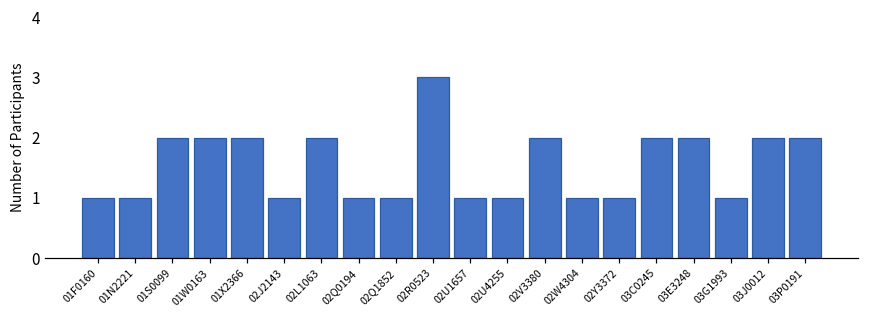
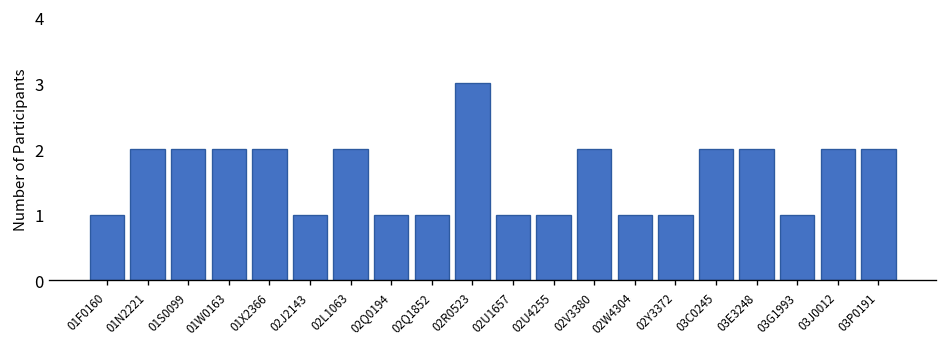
  {
    "01F0160": 1,
-   "01N2221": 1,
+   "01N2221": 2,
    "01S0099": 2,
    "01W0163": 2,
    "01X2366": 2,
    "02J2143": 1,
    "02L1063": 2,
    "02Q0194": 1,
    "02Q1852": 1,
    "02R0523": 3,
    "02U1657": 1,
    "02U4255": 1,
    "02V3380": 2,
    "02W4304": 1,
    "02Y3372": 1,
    "03C0245": 2,
    "03E3248": 2,
    "03G1993": 1,
    "03J0012": 2,
    "03P0191": 2
  }
